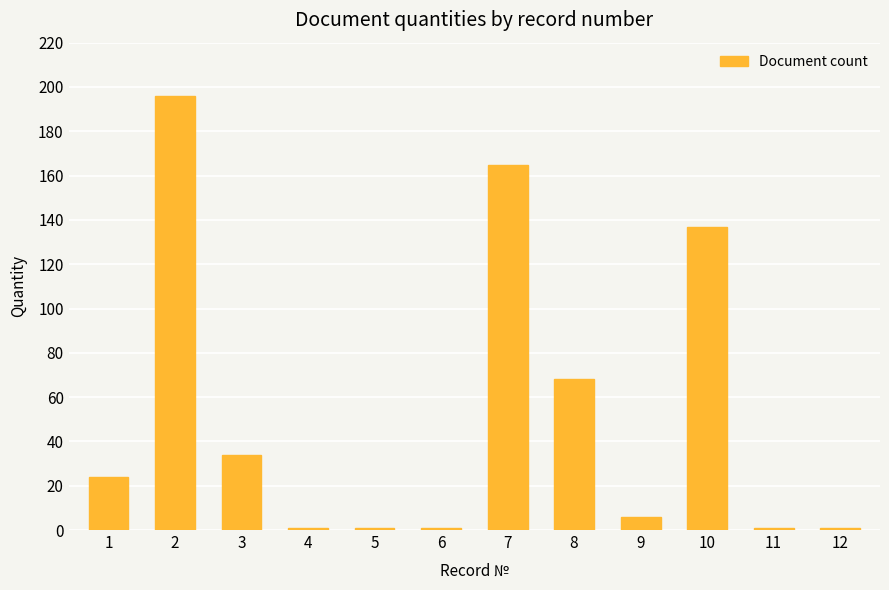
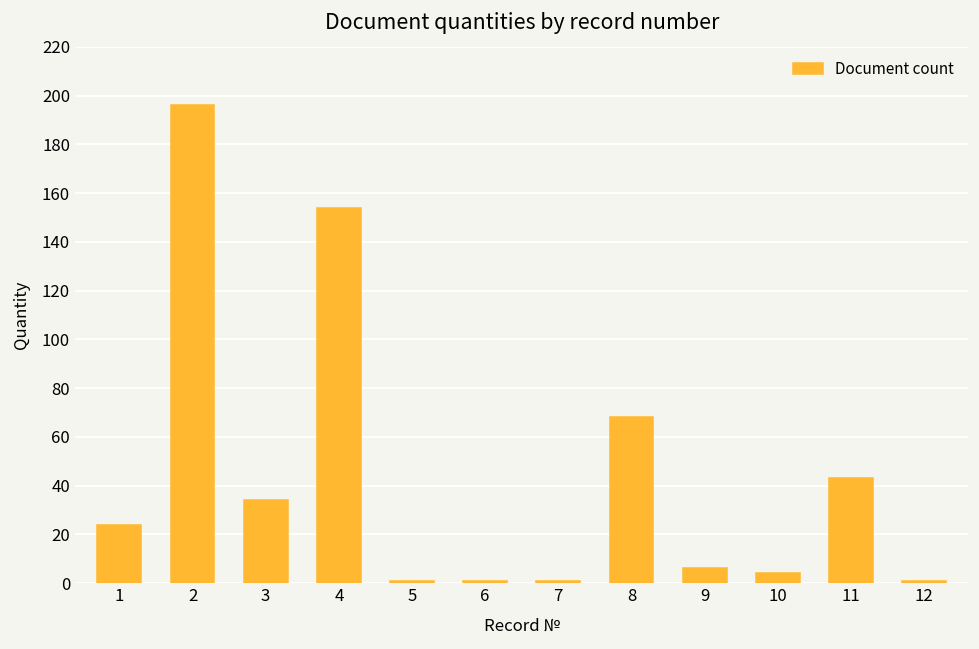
  {
    "1": 24,
    "2": 196,
    "3": 34,
-   "4": 1,
-   "7": 165,
+   "4": 154,
+   "7": 1,
    "8": 68,
    "9": 6,
-   "10": 137,
-   "11": 1
+   "10": 4,
+   "11": 43
  }
